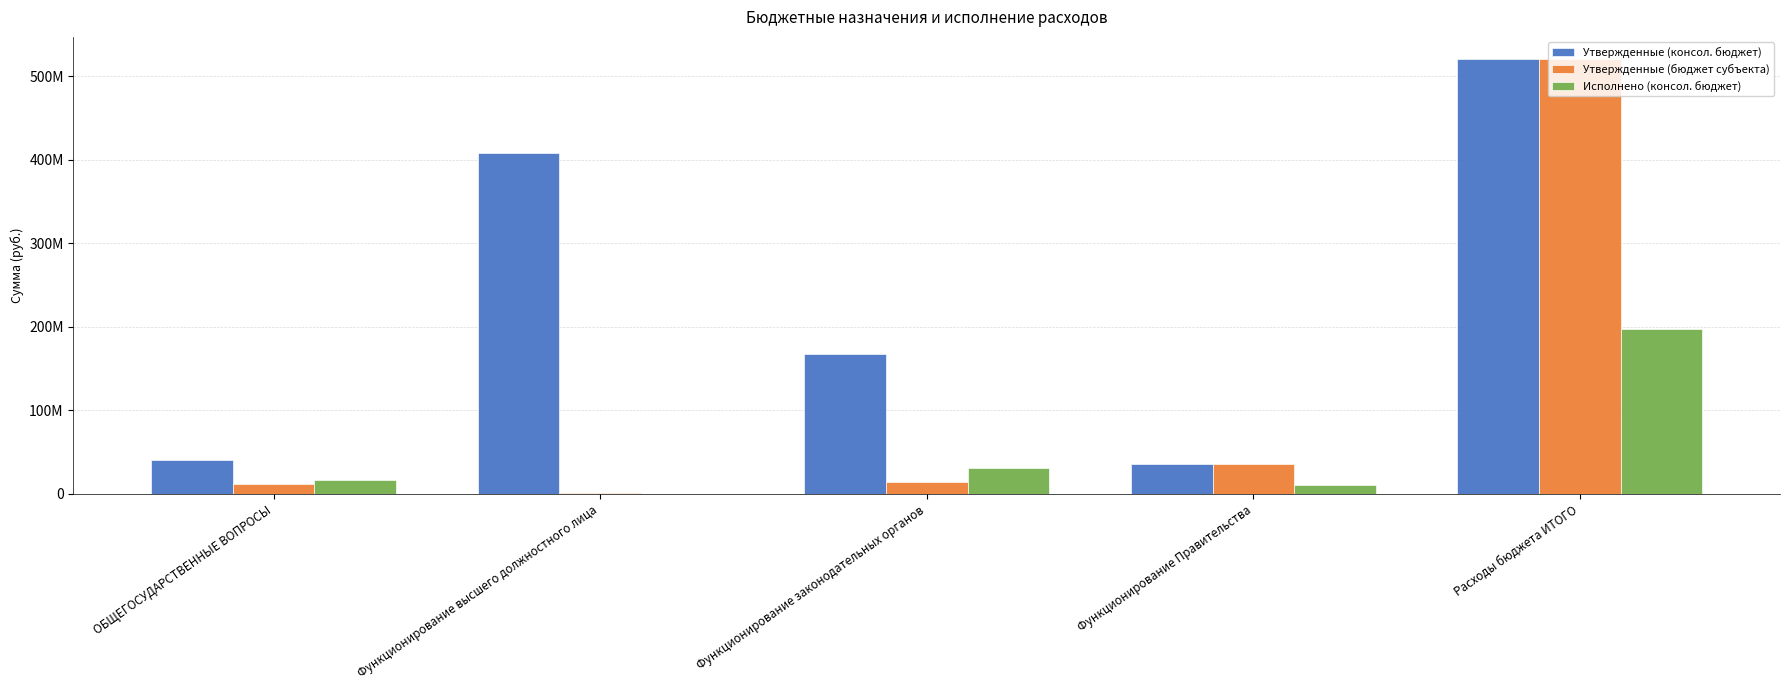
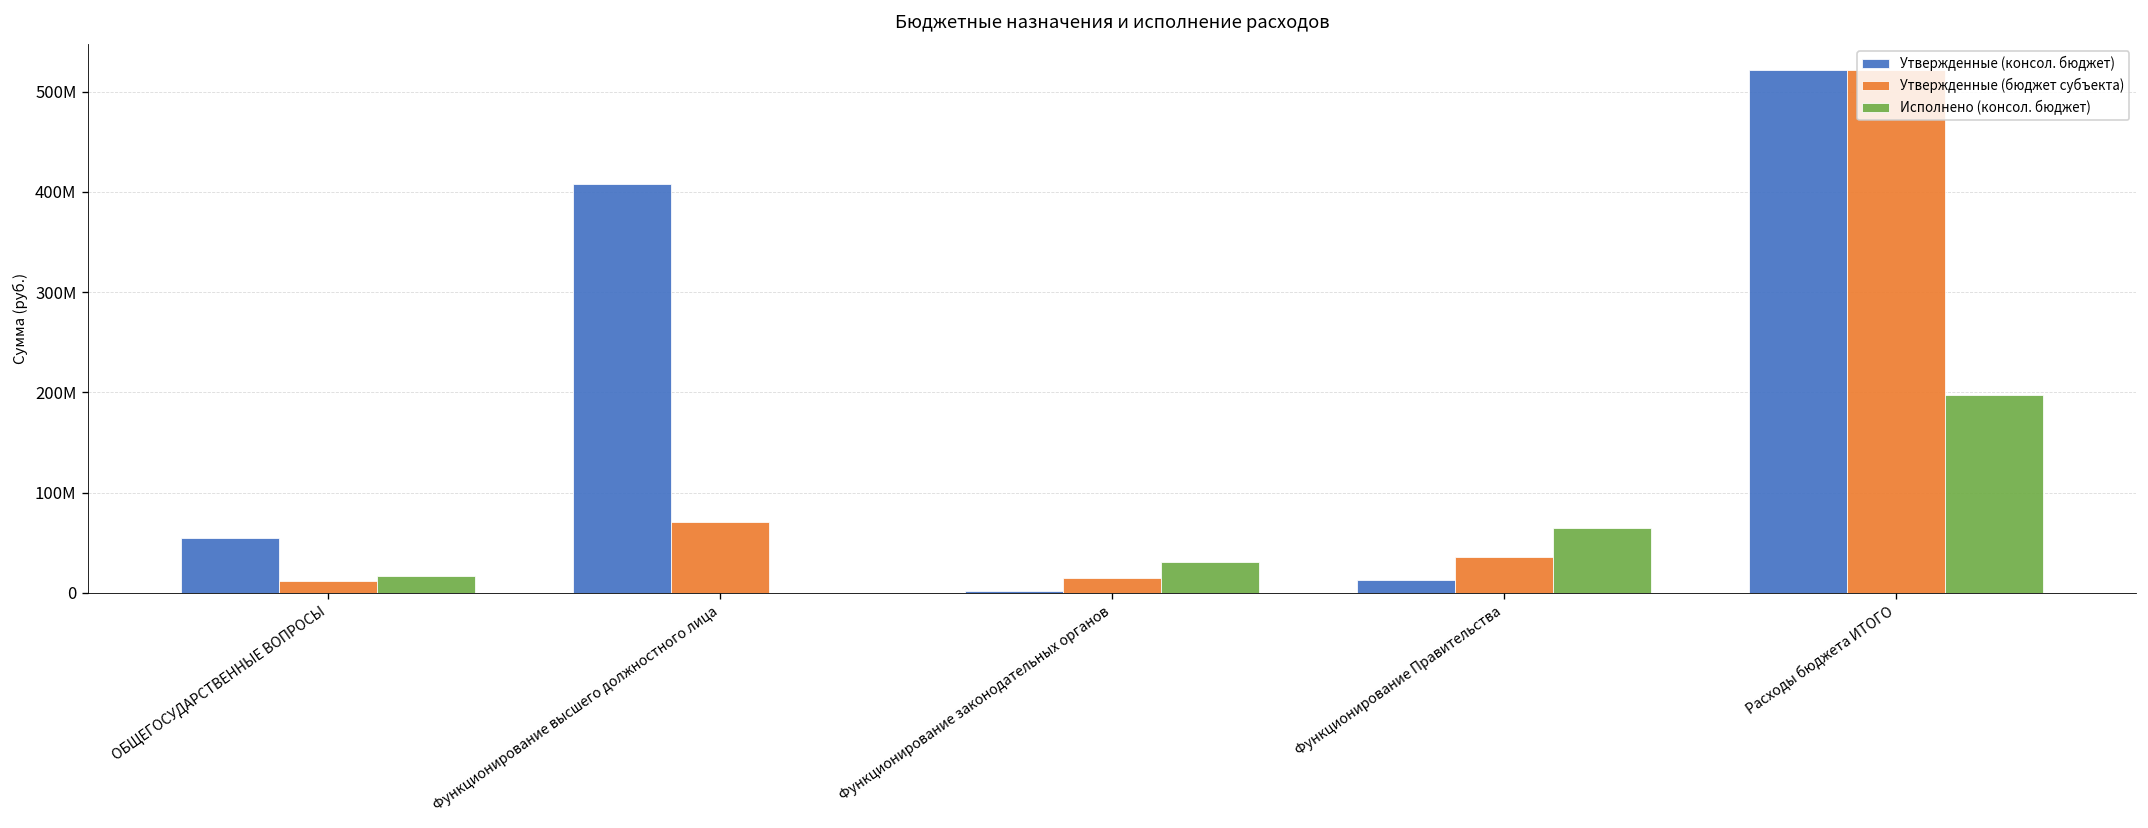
  {
    "Утвержденные (консол. бюджет)": {
-     "ОБЩЕГОСУДАРСТВЕННЫЕ ВОПРОСЫ": 40000000,
+     "ОБЩЕГОСУДАРСТВЕННЫЕ ВОПРОСЫ": 50000000,
      "Функционирование высшего должностного лица": 410000000,
-     "Функционирование законодательных органов": 170000000,
-     "Функционирование Правительства": 40000000,
+     "Функционирование законодательных органов": 0,
+     "Функционирование Правительства": 10000000,
      "Расходы бюджета ИТОГО": 520000000
    },
    "Утвержденные (бюджет субъекта)": {
      "ОБЩЕГОСУДАРСТВЕННЫЕ ВОПРОСЫ": 10000000,
-     "Функционирование высшего должностного лица": 0,
+     "Функционирование высшего должностного лица": 70000000,
      "Функционирование законодательных органов": 10000000,
      "Функционирование Правительства": 40000000
    },
    "Исполнено (консол. бюджет)": {
      "ОБЩЕГОСУДАРСТВЕННЫЕ ВОПРОСЫ": 20000000,
      "Функционирование законодательных органов": 30000000,
-     "Функционирование Правительства": 10000000,
+     "Функционирование Правительства": 60000000,
      "Расходы бюджета ИТОГО": 200000000
    }
  }
